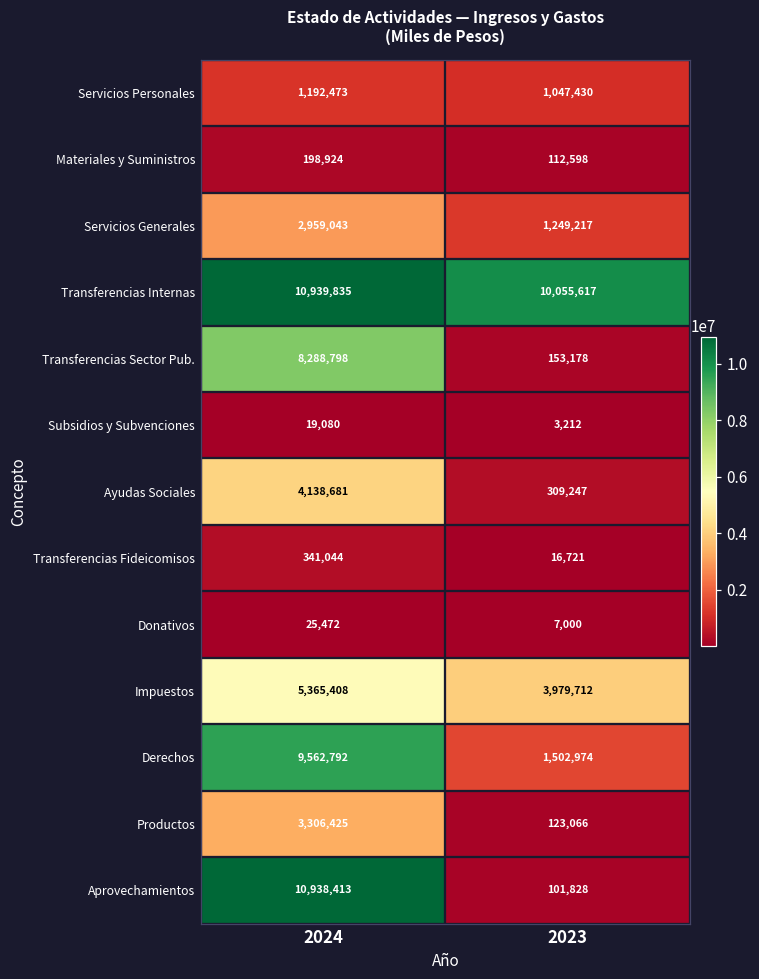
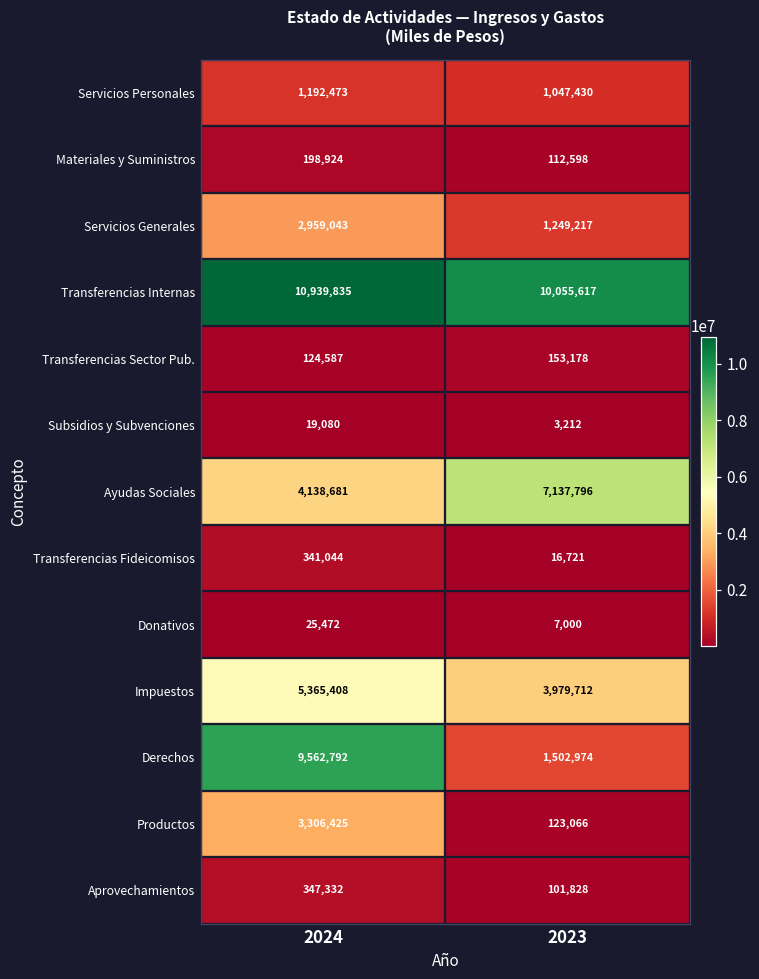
  {
    "Servicios Personales": {
      "2024": "1,192,473",
      "2023": "1,047,430"
    },
    "Materiales y Suministros": {
      "2024": "198,924",
      "2023": "112,598"
    },
    "Servicios Generales": {
      "2024": "2,959,043",
      "2023": "1,249,217"
    },
    "Transferencias Internas": {
      "2024": "10,939,835",
      "2023": "10,055,617"
    },
    "Transferencias Sector Pub.": {
-     "2024": "8,288,798",
+     "2024": "124,587",
      "2023": "153,178"
    },
    "Subsidios y Subvenciones": {
      "2024": "19,080",
      "2023": "3,212"
    },
    "Ayudas Sociales": {
      "2024": "4,138,681",
-     "2023": "309,247"
+     "2023": "7,137,796"
    },
    "Transferencias Fideicomisos": {
      "2024": "341,044",
      "2023": "16,721"
    },
    "Donativos": {
      "2024": "25,472",
      "2023": "7,000"
    },
    "Impuestos": {
      "2024": "5,365,408",
      "2023": "3,979,712"
    },
    "Derechos": {
      "2024": "9,562,792",
      "2023": "1,502,974"
    },
    "Productos": {
      "2024": "3,306,425",
      "2023": "123,066"
    },
    "Aprovechamientos": {
-     "2024": "10,938,413",
+     "2024": "347,332",
      "2023": "101,828"
    }
  }
